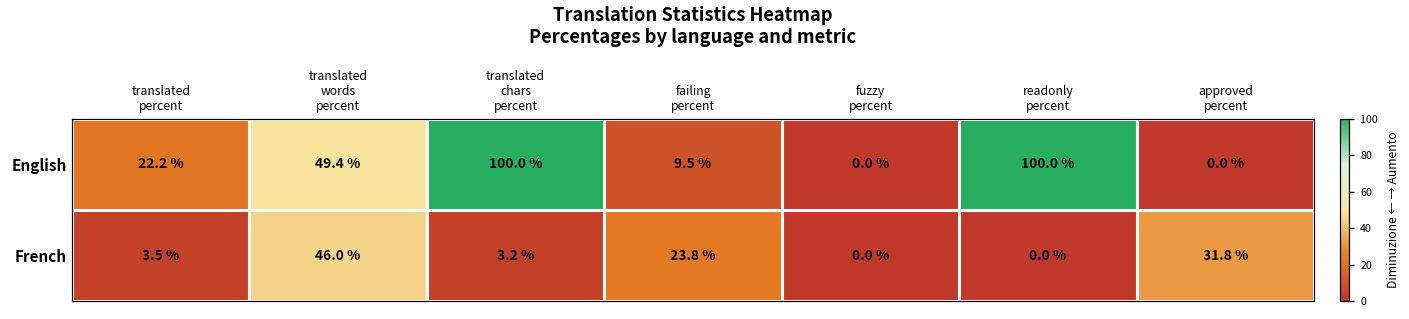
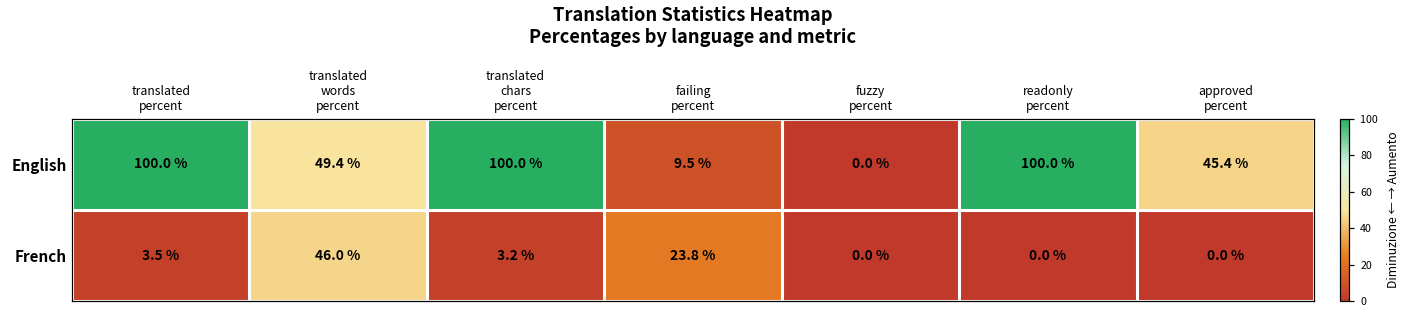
  {
    "English": {
-     "translated percent": "22.2 %",
+     "translated percent": "100.0 %",
      "translated words percent": "49.4 %",
      "translated chars percent": "100.0 %",
      "failing percent": "9.5 %",
      "fuzzy percent": "0.0 %",
      "readonly percent": "100.0 %",
-     "approved percent": "0.0 %"
+     "approved percent": "45.4 %"
    },
    "French": {
      "translated percent": "3.5 %",
      "translated words percent": "46.0 %",
      "translated chars percent": "3.2 %",
      "failing percent": "23.8 %",
      "fuzzy percent": "0.0 %",
      "readonly percent": "0.0 %",
-     "approved percent": "31.8 %"
+     "approved percent": "0.0 %"
    }
  }
